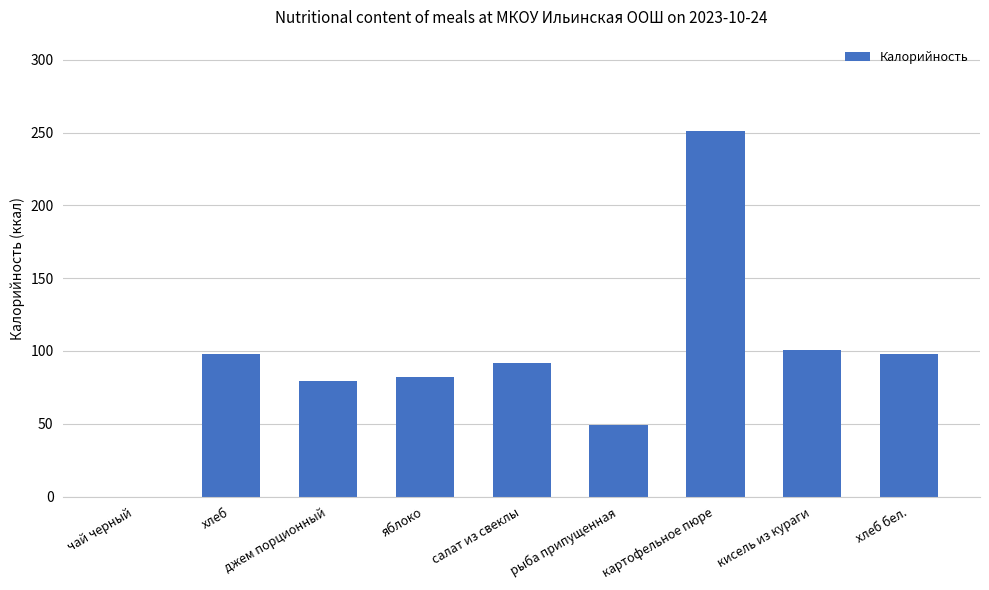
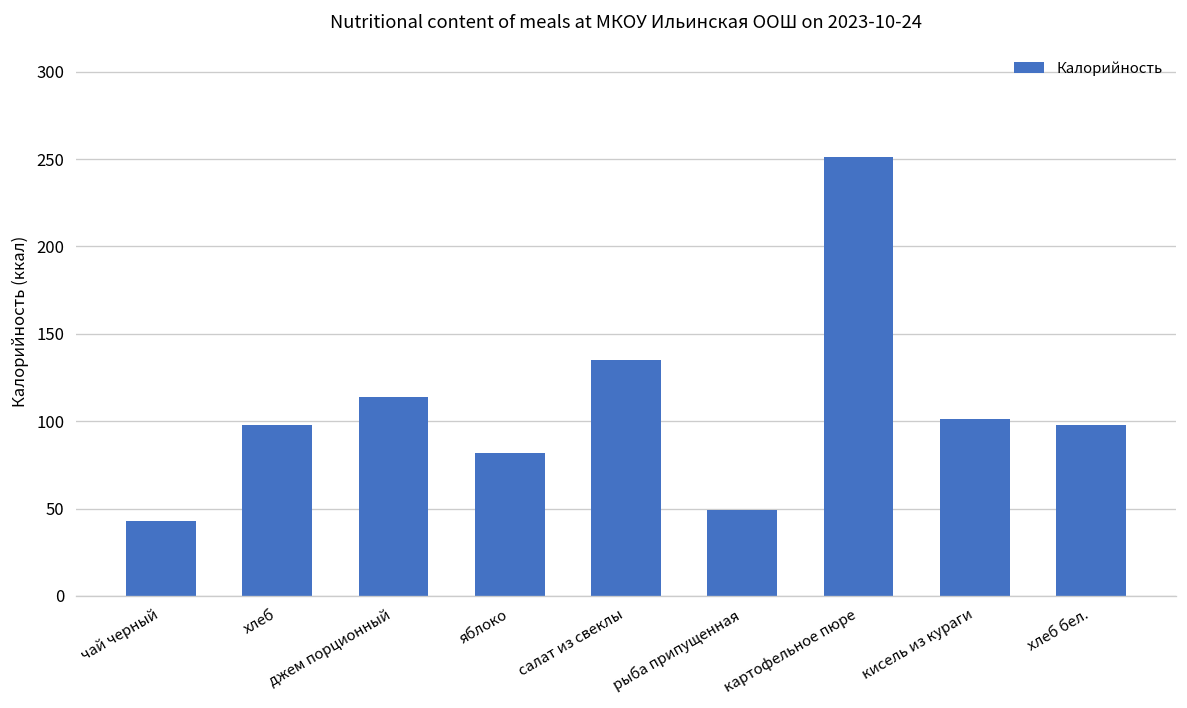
  {
-   "чай черный": 0,
+   "чай черный": 43,
    "хлеб": 98,
-   "джем порционный": 80,
+   "джем порционный": 114,
    "яблоко": 82,
-   "салат из свеклы": 92,
+   "салат из свеклы": 135,
    "рыба припущенная": 49,
    "картофельное пюре": 251,
    "кисель из кураги": 101,
    "хлеб бел.": 98
  }
